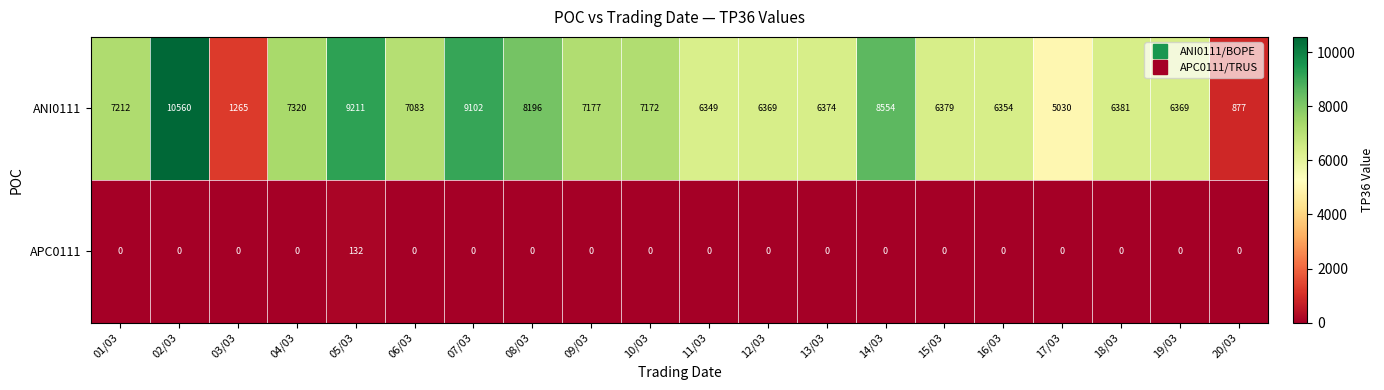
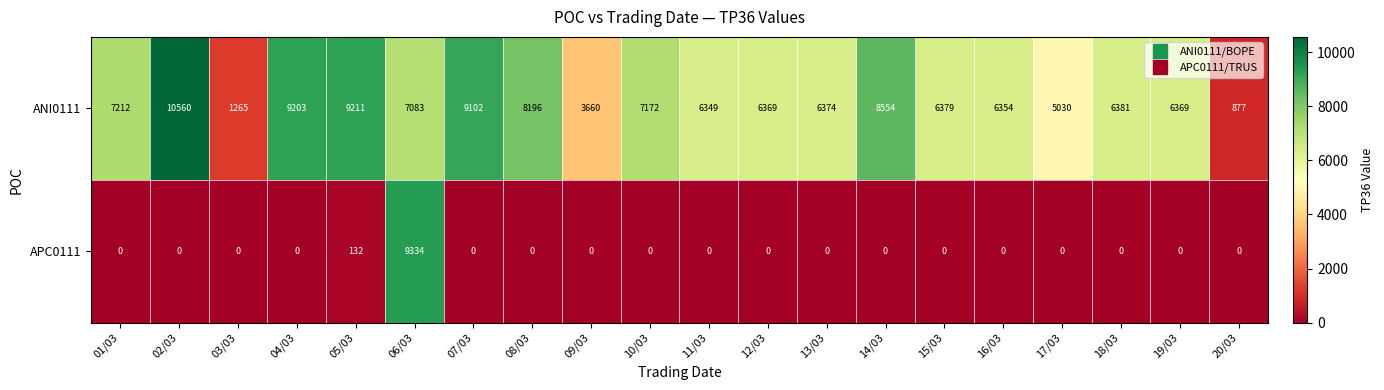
  {
    "ANI0111": {
      "01/03": 7212,
      "02/03": 10560,
      "03/03": 1265,
-     "04/03": 7320,
+     "04/03": 9203,
      "05/03": 9211,
      "06/03": 7083,
      "07/03": 9102,
      "08/03": 8196,
-     "09/03": 7177,
+     "09/03": 3660,
      "10/03": 7172,
      "11/03": 6349,
      "12/03": 6369,
      "13/03": 6374,
      "14/03": 8554,
      "15/03": 6379,
      "16/03": 6354,
      "17/03": 5030,
      "18/03": 6381,
      "19/03": 6369,
      "20/03": 877
    },
    "APC0111": {
      "01/03": 0,
      "02/03": 0,
      "03/03": 0,
      "04/03": 0,
      "05/03": 132,
-     "06/03": 0,
+     "06/03": 9334,
      "07/03": 0,
      "08/03": 0,
      "09/03": 0,
      "10/03": 0,
      "11/03": 0,
      "12/03": 0,
      "13/03": 0,
      "14/03": 0,
      "15/03": 0,
      "16/03": 0,
      "17/03": 0,
      "18/03": 0,
      "19/03": 0,
      "20/03": 0
    }
  }
